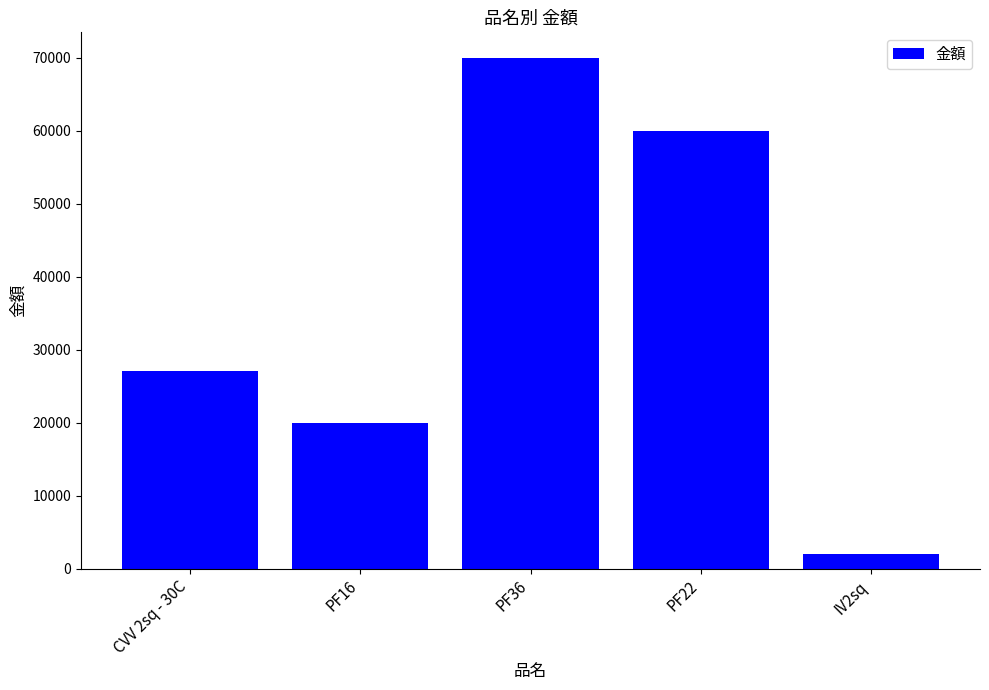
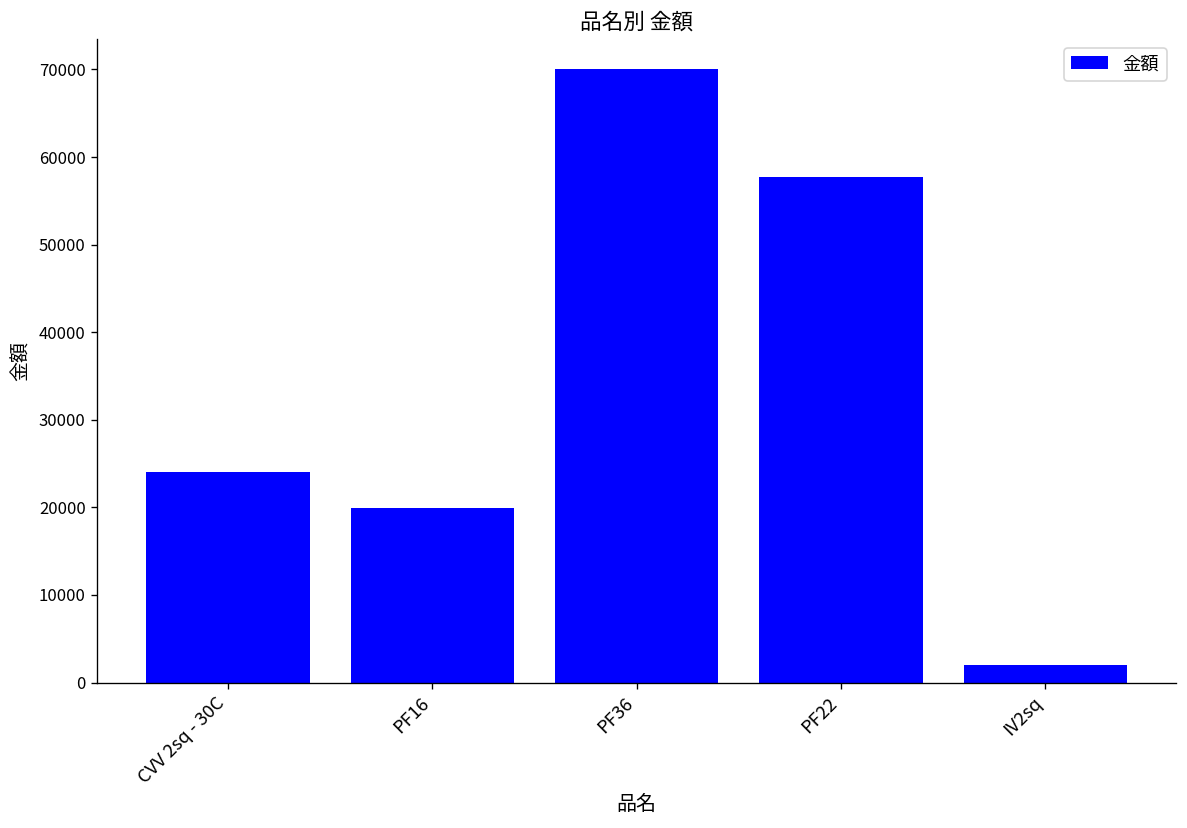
  {
-   "CVV 2sq - 30C": 27000,
+   "CVV 2sq - 30C": 24000,
    "PF16": 20000,
    "PF36": 70000,
-   "PF22": 60000,
+   "PF22": 58000,
    "IV2sq": 2000
  }
